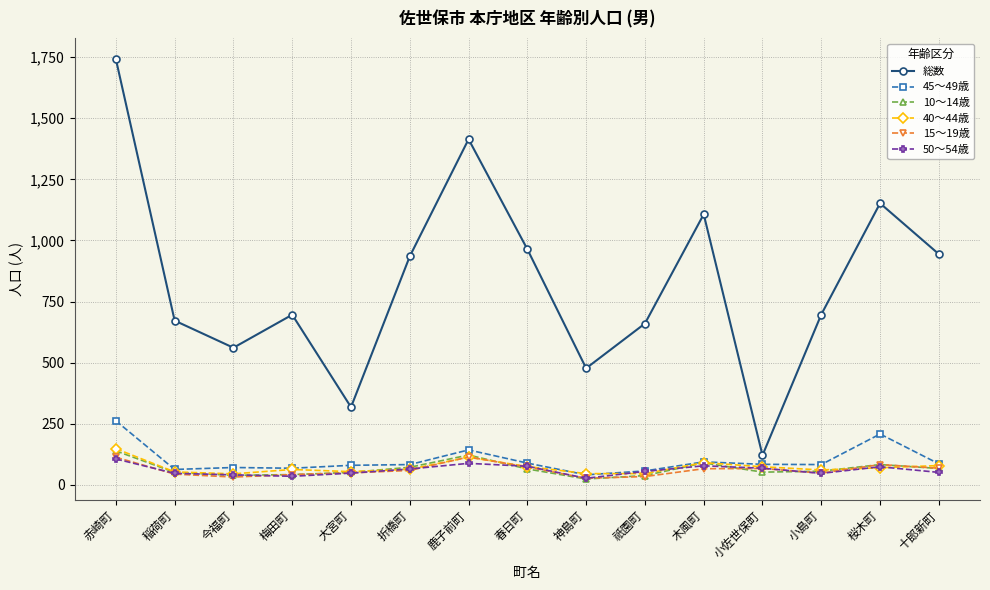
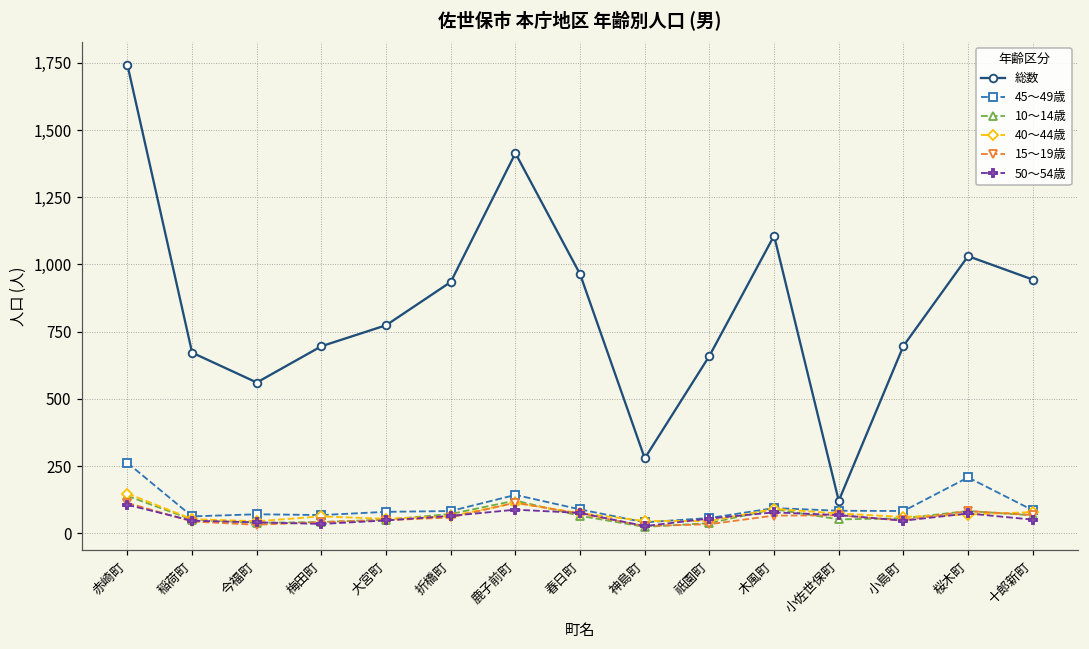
  {
    "総数": {
      "赤崎町": "1,740",
      "稲荷町": "670",
      "今福町": "560",
      "梅田町": "700",
-     "大宮町": "320",
+     "大宮町": "770",
      "折橋町": "940",
      "鹿子前町": "1,410",
      "春日町": "960",
-     "神島町": "480",
+     "神島町": "280",
      "祇園町": "660",
      "木風町": "1,110",
      "小佐世保町": "120",
      "小島町": "700",
-     "桜木町": "1,150",
+     "桜木町": "1,030",
      "十郎新町": "940"
    },
    "45～49歳": {
      "赤崎町": "260",
      "今福町": "70",
      "大宮町": "80",
      "折橋町": "80",
      "鹿子前町": "140",
      "春日町": "90",
      "小島町": "80",
      "桜木町": "210"
    },
    "10～14歳": {
      "小佐世保町": "50"
    },
    "15～19歳": {
      "木風町": "70"
    },
    "50～54歳": {
      "鹿子前町": "90",
      "木風町": "80",
      "十郎新町": "50"
    }
  }
